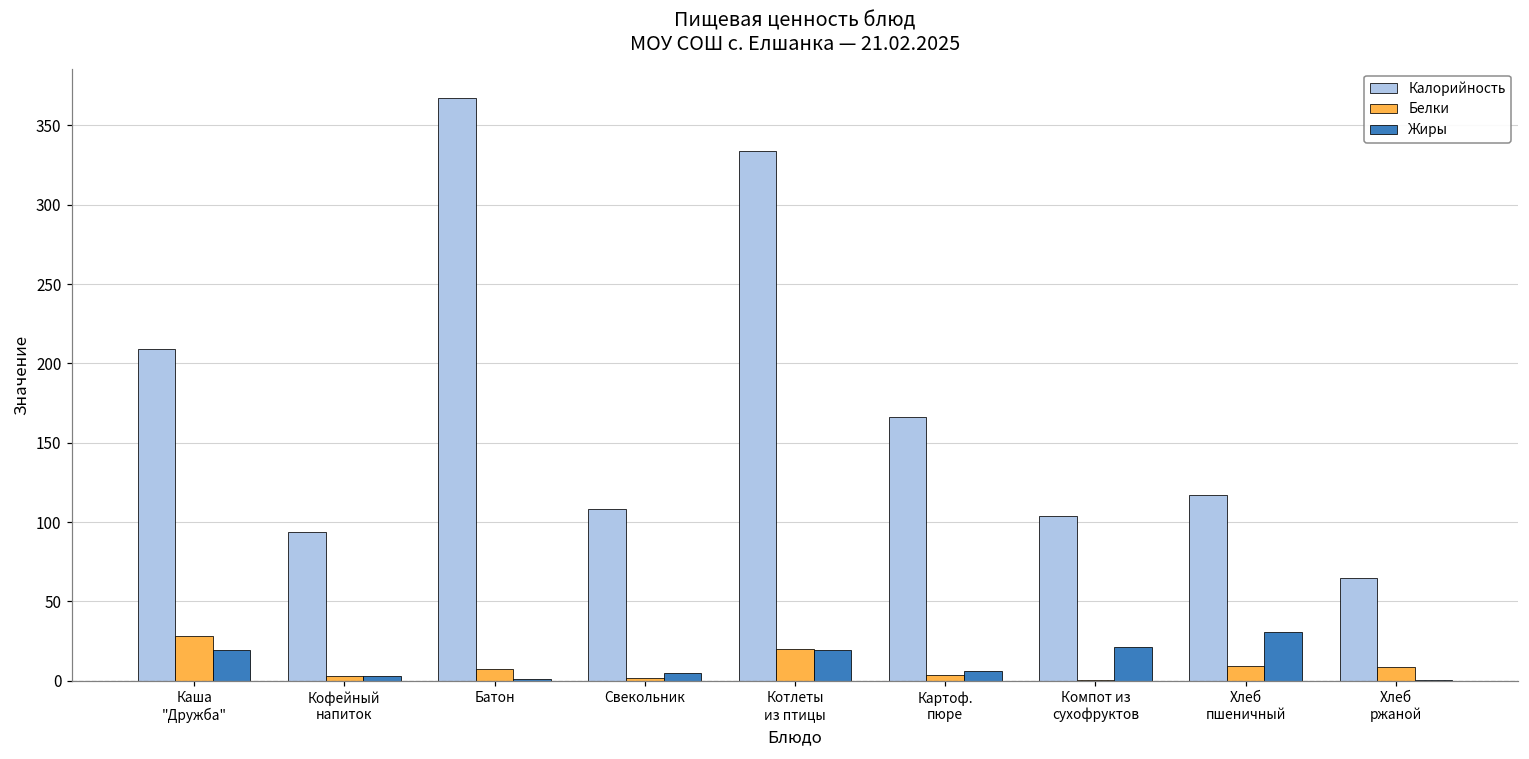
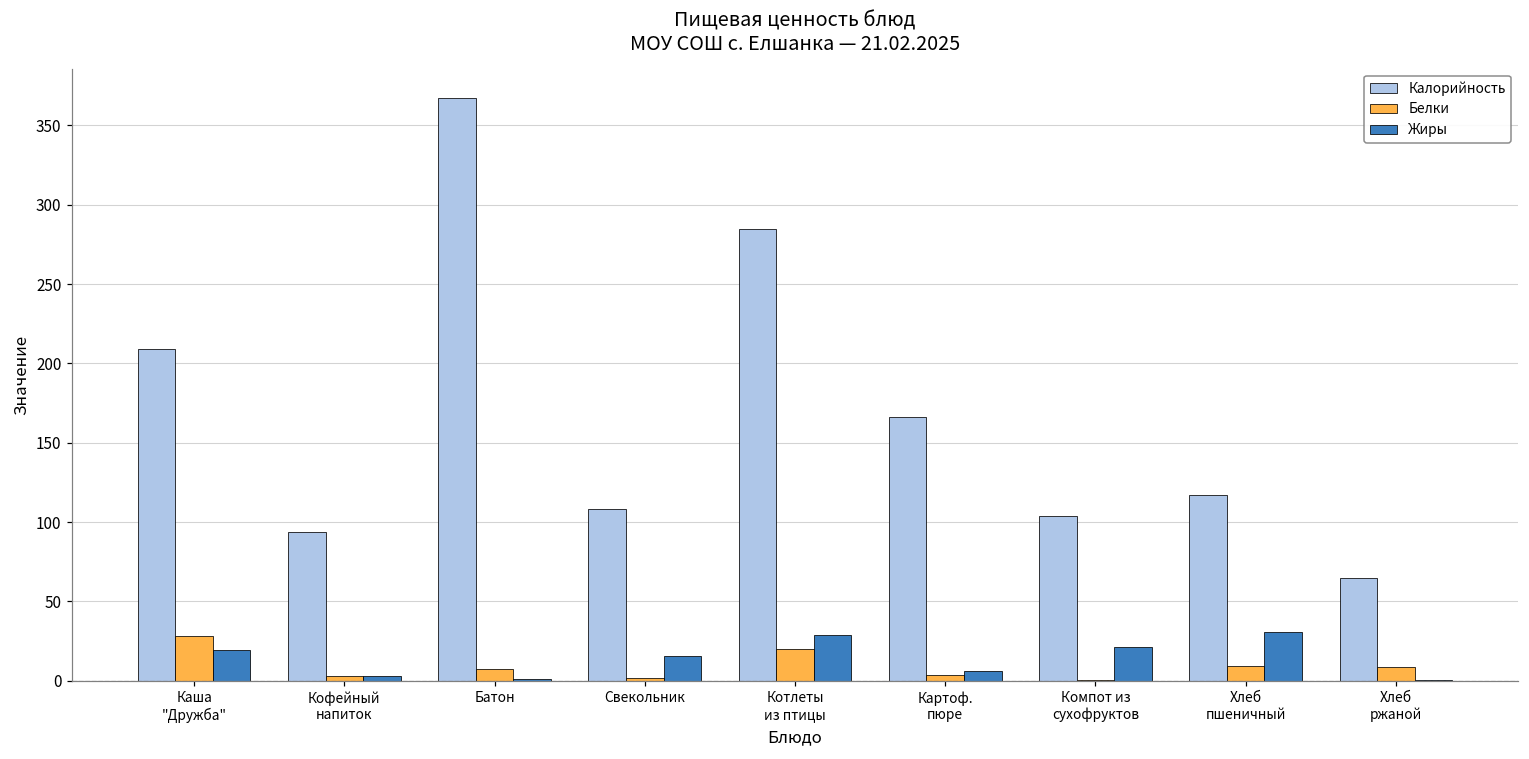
  {
    "Калорийность": {
      "Каша \"Дружба\"": 209,
      "Кофейный напиток": 94,
      "Батон": 367,
      "Свекольник": 108,
-     "Котлеты из птицы": 334,
+     "Котлеты из птицы": 284,
      "Картоф. пюре": 166,
      "Компот из сухофруктов": 104,
      "Хлеб пшеничный": 117,
      "Хлеб ржаной": 65
    },
    "Белки": {
      "Каша \"Дружба\"": 28,
      "Кофейный напиток": 3,
      "Батон": 8,
      "Свекольник": 2,
      "Котлеты из птицы": 20,
      "Картоф. пюре": 4,
      "Хлеб пшеничный": 10,
      "Хлеб ржаной": 9
    },
    "Жиры": {
      "Каша \"Дружба\"": 19,
      "Кофейный напиток": 3,
-     "Свекольник": 5,
-     "Котлеты из птицы": 19,
+     "Свекольник": 16,
+     "Котлеты из птицы": 29,
      "Картоф. пюре": 6,
      "Компот из сухофруктов": 21,
      "Хлеб пшеничный": 31
    }
  }
